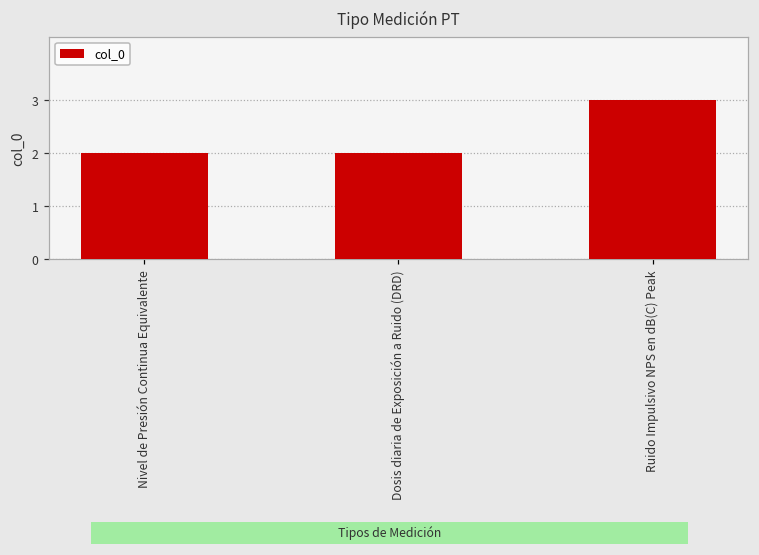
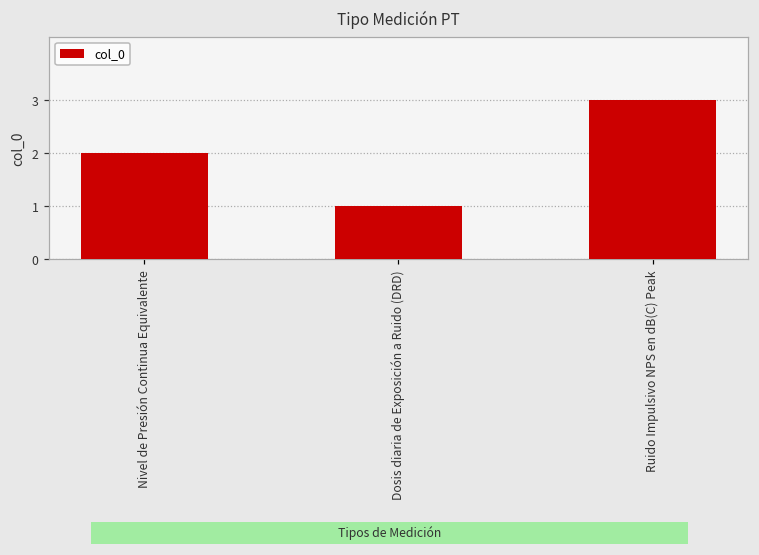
  {
    "Nivel de Presión Continua Equivalente": 2,
-   "Dosis diaria de Exposición a Ruido (DRD)": 2,
+   "Dosis diaria de Exposición a Ruido (DRD)": 1,
    "Ruido Impulsivo NPS en dB(C) Peak": 3
  }
